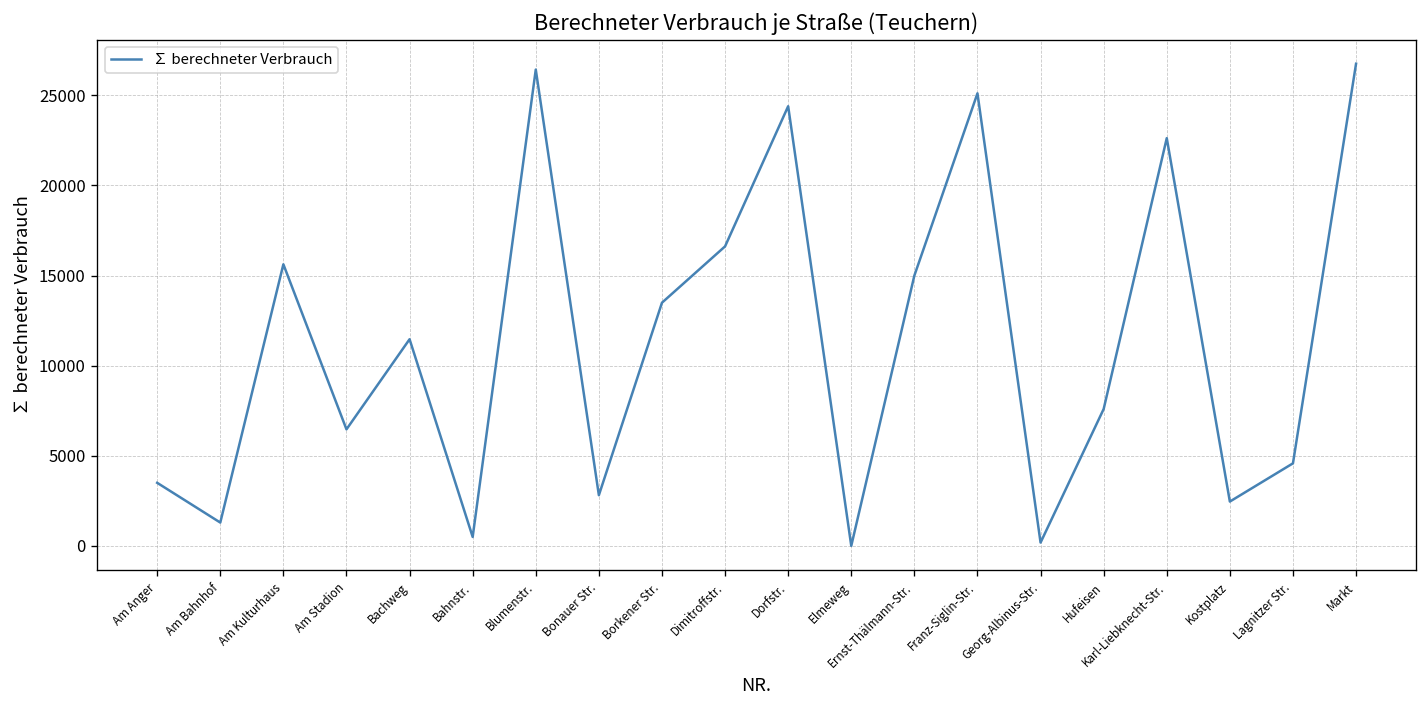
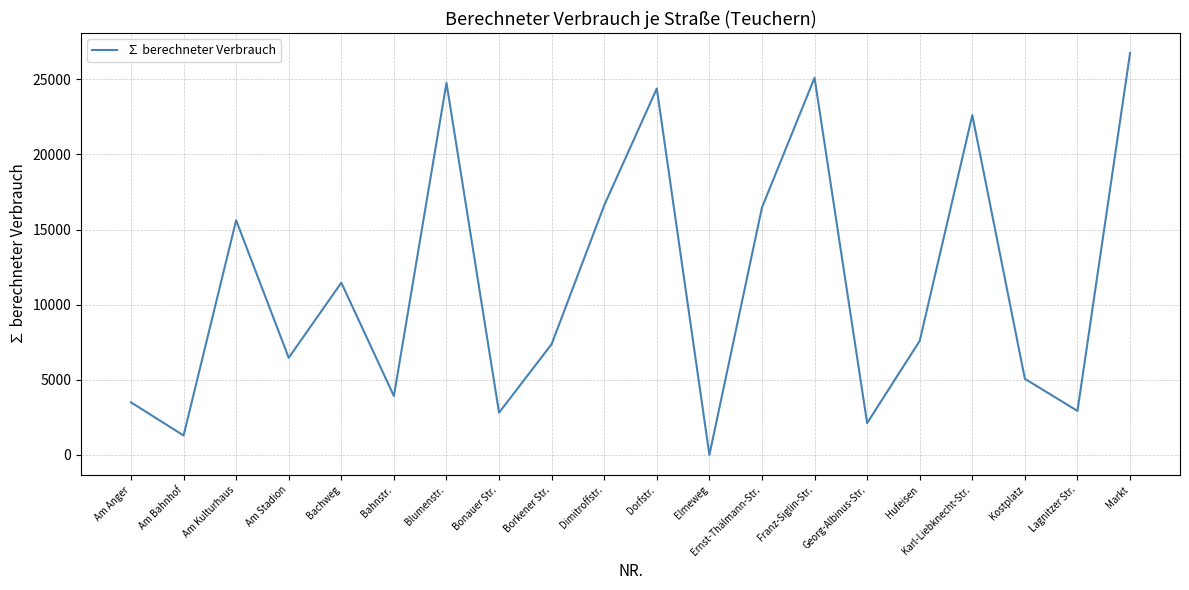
  {
    "Am Anger": 3500,
    "Am Bahnhof": 1300,
    "Am Kulturhaus": 15600,
    "Am Stadion": 6500,
    "Bachweg": 11500,
-   "Bahnstr.": 500,
-   "Blumenstr.": 26400,
+   "Bahnstr.": 3900,
+   "Blumenstr.": 24800,
    "Bonauer Str.": 2800,
-   "Borkener Str.": 13500,
+   "Borkener Str.": 7400,
    "Dimitroffstr.": 16600,
    "Dorfstr.": 24400,
    "Elmeweg": 0,
-   "Ernst-Thälmann-Str.": 15000,
+   "Ernst-Thälmann-Str.": 16500,
    "Franz-Siglin-Str.": 25100,
-   "Georg-Albinus-Str.": 200,
+   "Georg-Albinus-Str.": 2100,
    "Hufeisen": 7600,
    "Karl-Liebknecht-Str.": 22600,
-   "Kostplatz": 2500,
-   "Lagnitzer Str.": 4600,
+   "Kostplatz": 5100,
+   "Lagnitzer Str.": 2900,
    "Markt": 26700
  }
